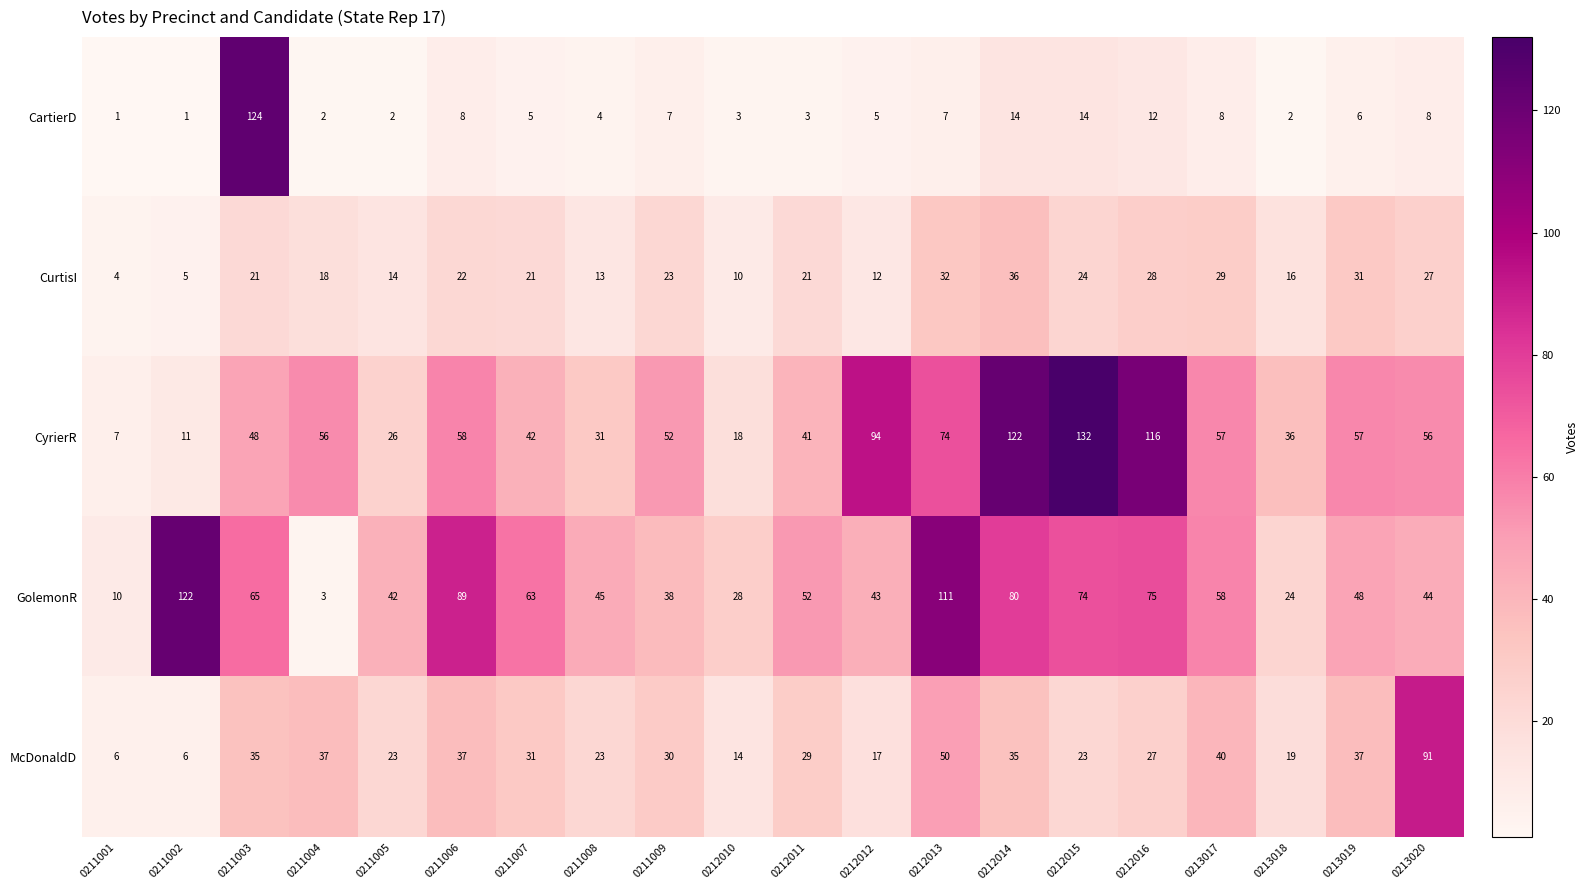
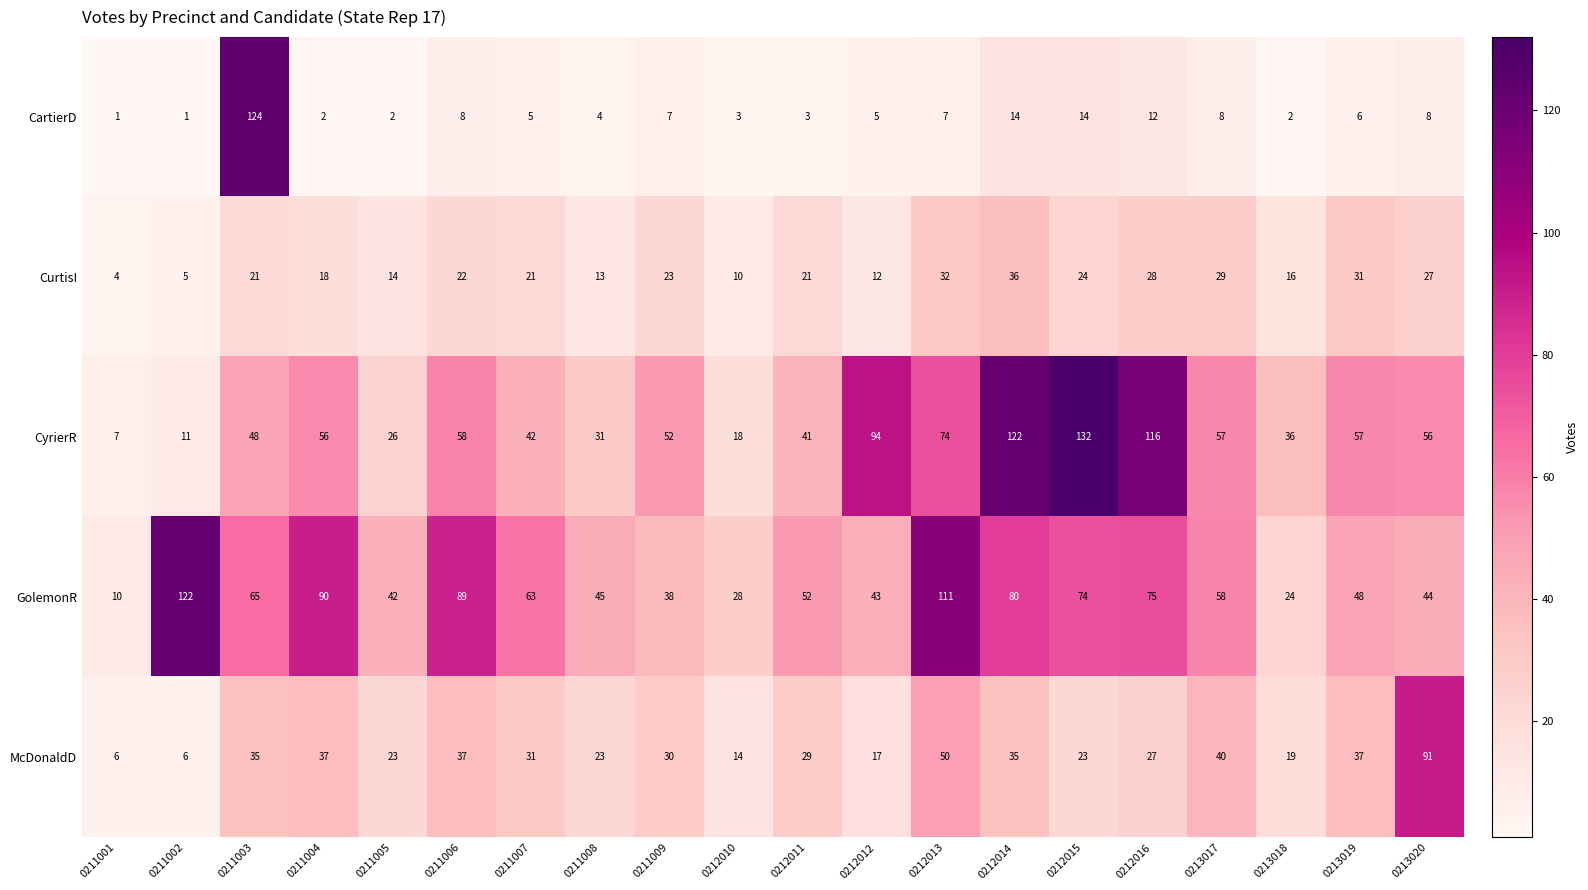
  {
    "CartierD": {
      "0211001": 1,
      "0211002": 1,
      "0211003": 124,
      "0211004": 2,
      "0211005": 2,
      "0211006": 8,
      "0211007": 5,
      "0211008": 4,
      "0211009": 7,
      "0212010": 3,
      "0212011": 3,
      "0212012": 5,
      "0212013": 7,
      "0212014": 14,
      "0212015": 14,
      "0212016": 12,
      "0213017": 8,
      "0213018": 2,
      "0213019": 6,
      "0213020": 8
    },
    "CurtisI": {
      "0211001": 4,
      "0211002": 5,
      "0211003": 21,
      "0211004": 18,
      "0211005": 14,
      "0211006": 22,
      "0211007": 21,
      "0211008": 13,
      "0211009": 23,
      "0212010": 10,
      "0212011": 21,
      "0212012": 12,
      "0212013": 32,
      "0212014": 36,
      "0212015": 24,
      "0212016": 28,
      "0213017": 29,
      "0213018": 16,
      "0213019": 31,
      "0213020": 27
    },
    "CyrierR": {
      "0211001": 7,
      "0211002": 11,
      "0211003": 48,
      "0211004": 56,
      "0211005": 26,
      "0211006": 58,
      "0211007": 42,
      "0211008": 31,
      "0211009": 52,
      "0212010": 18,
      "0212011": 41,
      "0212012": 94,
      "0212013": 74,
      "0212014": 122,
      "0212015": 132,
      "0212016": 116,
      "0213017": 57,
      "0213018": 36,
      "0213019": 57,
      "0213020": 56
    },
    "GolemonR": {
      "0211001": 10,
      "0211002": 122,
      "0211003": 65,
-     "0211004": 3,
+     "0211004": 90,
      "0211005": 42,
      "0211006": 89,
      "0211007": 63,
      "0211008": 45,
      "0211009": 38,
      "0212010": 28,
      "0212011": 52,
      "0212012": 43,
      "0212013": 111,
      "0212014": 80,
      "0212015": 74,
      "0212016": 75,
      "0213017": 58,
      "0213018": 24,
      "0213019": 48,
      "0213020": 44
    },
    "McDonaldD": {
      "0211001": 6,
      "0211002": 6,
      "0211003": 35,
      "0211004": 37,
      "0211005": 23,
      "0211006": 37,
      "0211007": 31,
      "0211008": 23,
      "0211009": 30,
      "0212010": 14,
      "0212011": 29,
      "0212012": 17,
      "0212013": 50,
      "0212014": 35,
      "0212015": 23,
      "0212016": 27,
      "0213017": 40,
      "0213018": 19,
      "0213019": 37,
      "0213020": 91
    }
  }
